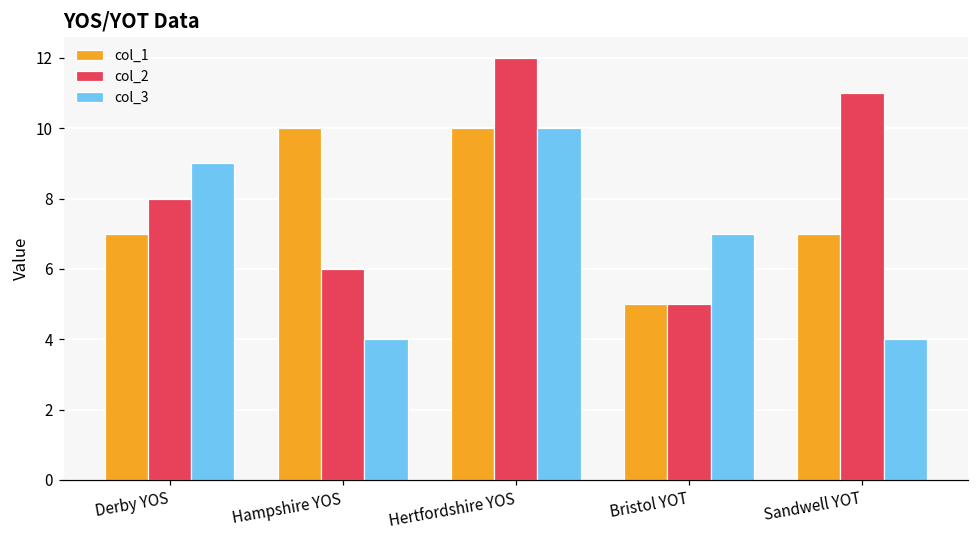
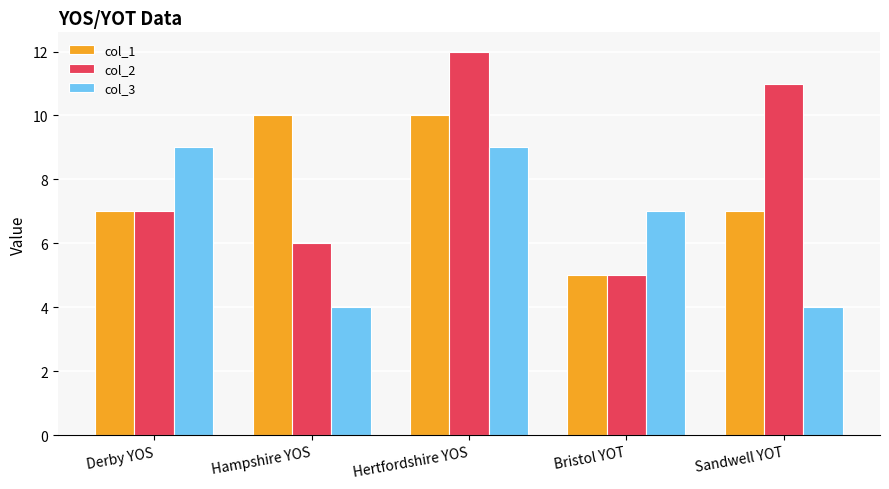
  {
    "col_1": {
      "Derby YOS": 7,
      "Hampshire YOS": 10,
      "Hertfordshire YOS": 10,
      "Bristol YOT": 5,
      "Sandwell YOT": 7
    },
    "col_2": {
-     "Derby YOS": 8,
+     "Derby YOS": 7,
      "Hampshire YOS": 6,
      "Hertfordshire YOS": 12,
      "Bristol YOT": 5,
      "Sandwell YOT": 11
    },
    "col_3": {
      "Derby YOS": 9,
      "Hampshire YOS": 4,
-     "Hertfordshire YOS": 10,
+     "Hertfordshire YOS": 9,
      "Bristol YOT": 7,
      "Sandwell YOT": 4
    }
  }
